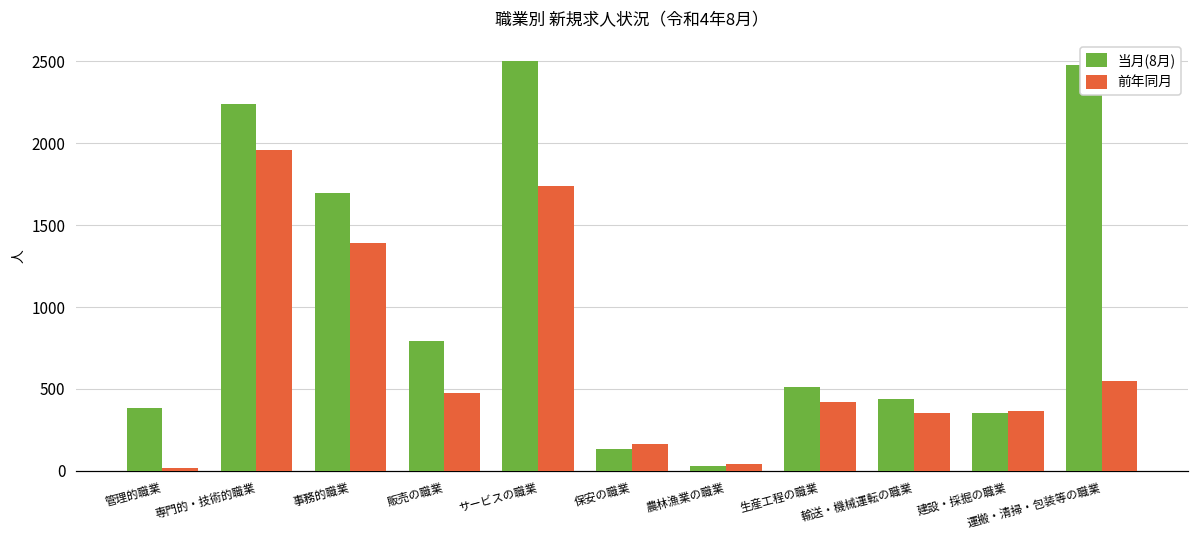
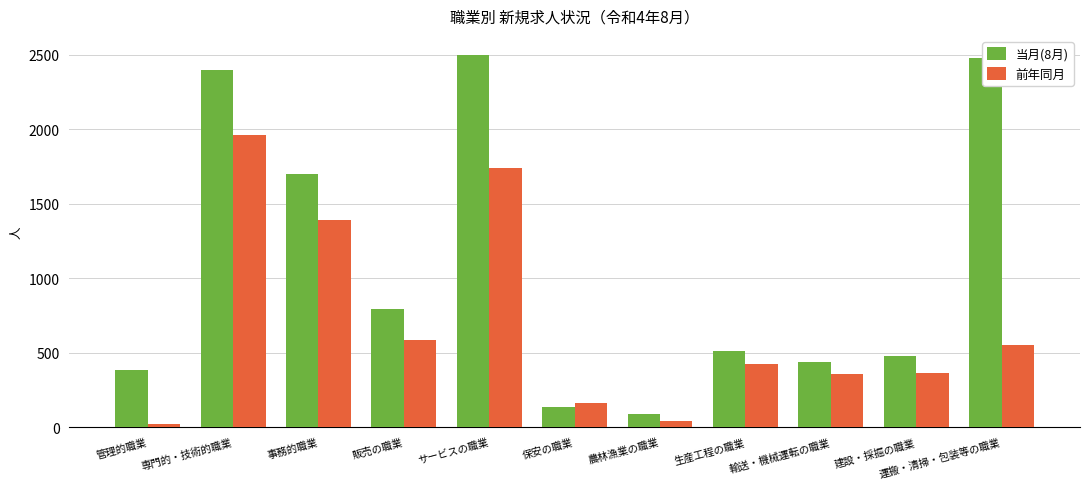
  {
    "当月(8月)": {
      "管理的職業": 380,
-     "専門的・技術的職業": 2240,
+     "専門的・技術的職業": 2390,
      "事務的職業": 1700,
      "販売の職業": 790,
      "サービスの職業": 2500,
      "保安の職業": 130,
-     "農林漁業の職業": 30,
+     "農林漁業の職業": 90,
      "生産工程の職業": 510,
      "輸送・機械運転の職業": 440,
-     "建設・採掘の職業": 360
+     "建設・採掘の職業": 480
    },
    "前年同月": {
      "管理的職業": 20,
      "専門的・技術的職業": 1960,
      "事務的職業": 1390,
-     "販売の職業": 480,
+     "販売の職業": 590,
      "サービスの職業": 1740,
      "保安の職業": 160,
      "農林漁業の職業": 40,
      "生産工程の職業": 420,
      "輸送・機械運転の職業": 350,
      "建設・採掘の職業": 370,
      "運搬・清掃・包装等の職業": 550
    }
  }
